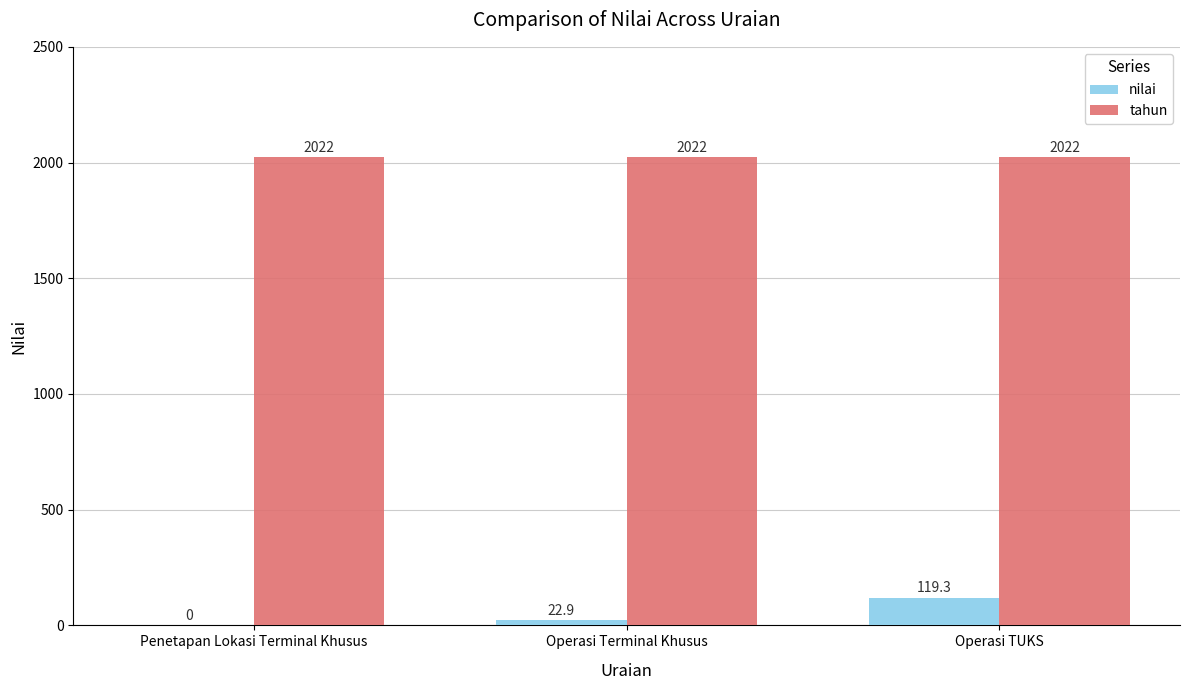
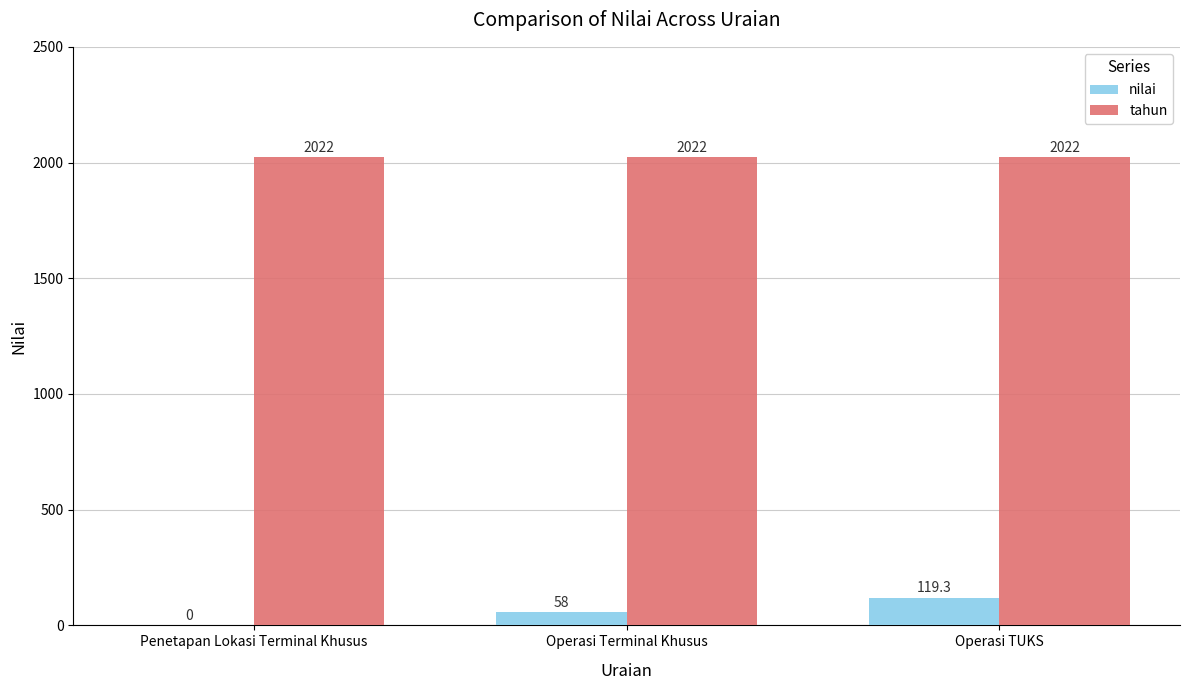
  {
    "nilai": {
      "Penetapan Lokasi Terminal Khusus": 0,
-     "Operasi Terminal Khusus": 22.9,
+     "Operasi Terminal Khusus": 58,
      "Operasi TUKS": 119.3
    },
    "tahun": {
      "Penetapan Lokasi Terminal Khusus": 2022,
      "Operasi Terminal Khusus": 2022,
      "Operasi TUKS": 2022
    }
  }
